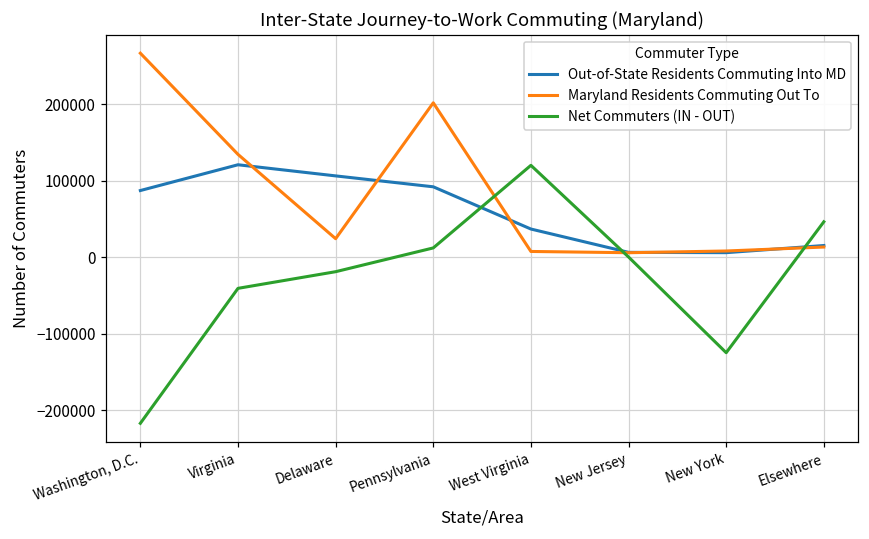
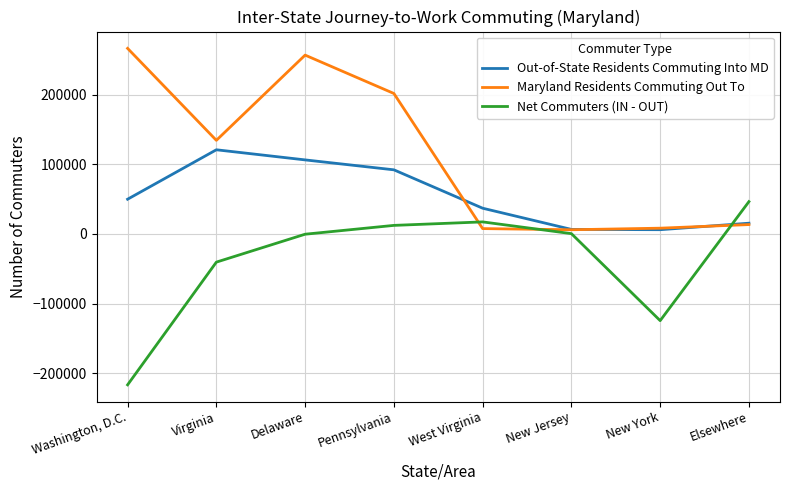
  {
    "Out-of-State Residents Commuting Into MD": {
-     "Washington, D.C.": 90000,
+     "Washington, D.C.": 50000,
      "Virginia": 120000,
      "Delaware": 110000,
      "Pennsylvania": 90000,
      "West Virginia": 40000
    },
    "Maryland Residents Commuting Out To": {
      "Washington, D.C.": 270000,
      "Virginia": 130000,
-     "Delaware": 20000,
+     "Delaware": 260000,
      "Pennsylvania": 200000,
      "West Virginia": 10000
    },
    "Net Commuters (IN - OUT)": {
      "Washington, D.C.": -220000,
      "Virginia": -40000,
-     "Delaware": -20000,
+     "Delaware": 0,
      "Pennsylvania": 10000,
-     "West Virginia": 120000,
+     "West Virginia": 20000,
      "New Jersey": 0,
      "New York": -120000,
      "Elsewhere": 50000
    }
  }
